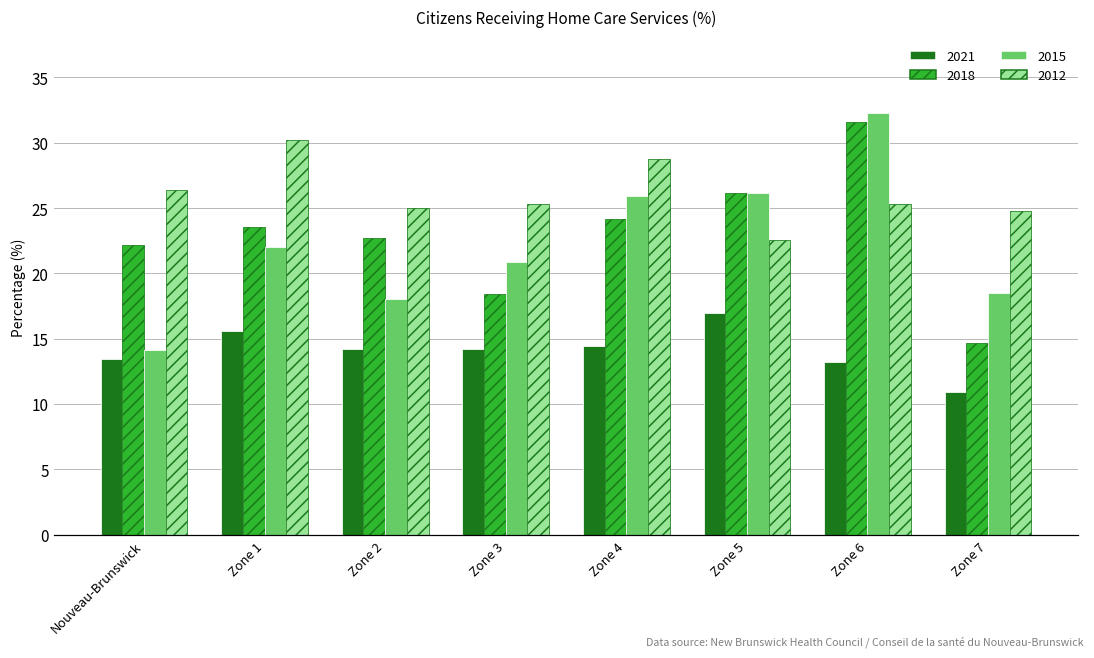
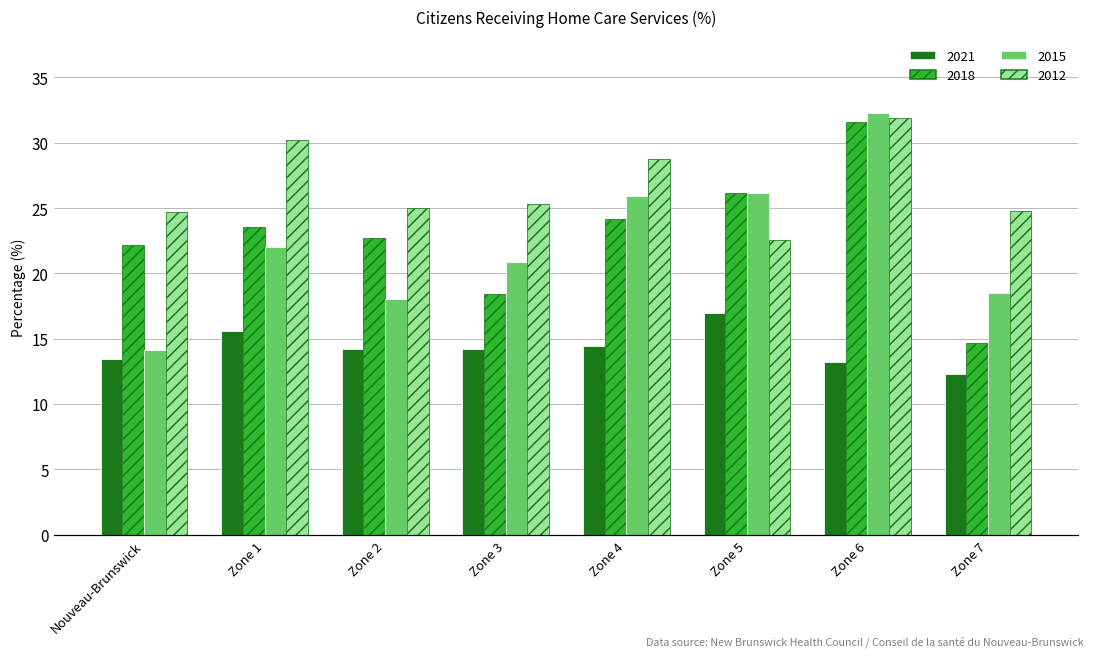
  {
    "2021": {
      "Nouveau-Brunswick": 13.5,
      "Zone 1": 15.6,
      "Zone 2": 14.2,
      "Zone 3": 14.2,
      "Zone 4": 14.5,
      "Zone 5": 17.0,
      "Zone 6": 13.2,
-     "Zone 7": 10.9
+     "Zone 7": 12.3
    },
    "2018": {
      "Nouveau-Brunswick": 22.2,
      "Zone 1": 23.5,
      "Zone 2": 22.7,
      "Zone 3": 18.5,
      "Zone 4": 24.2,
      "Zone 5": 26.2,
      "Zone 6": 31.6,
      "Zone 7": 14.6
    },
    "2015": {
      "Nouveau-Brunswick": 14.1,
      "Zone 1": 22.0,
      "Zone 2": 18.0,
      "Zone 3": 20.9,
      "Zone 4": 25.9,
      "Zone 5": 26.1,
      "Zone 6": 32.3,
      "Zone 7": 18.5
    },
    "2012": {
-     "Nouveau-Brunswick": 26.4,
+     "Nouveau-Brunswick": 24.7,
      "Zone 1": 30.2,
      "Zone 2": 25.0,
      "Zone 3": 25.3,
      "Zone 4": 28.7,
      "Zone 5": 22.6,
-     "Zone 6": 25.3,
+     "Zone 6": 31.9,
      "Zone 7": 24.8
    }
  }
